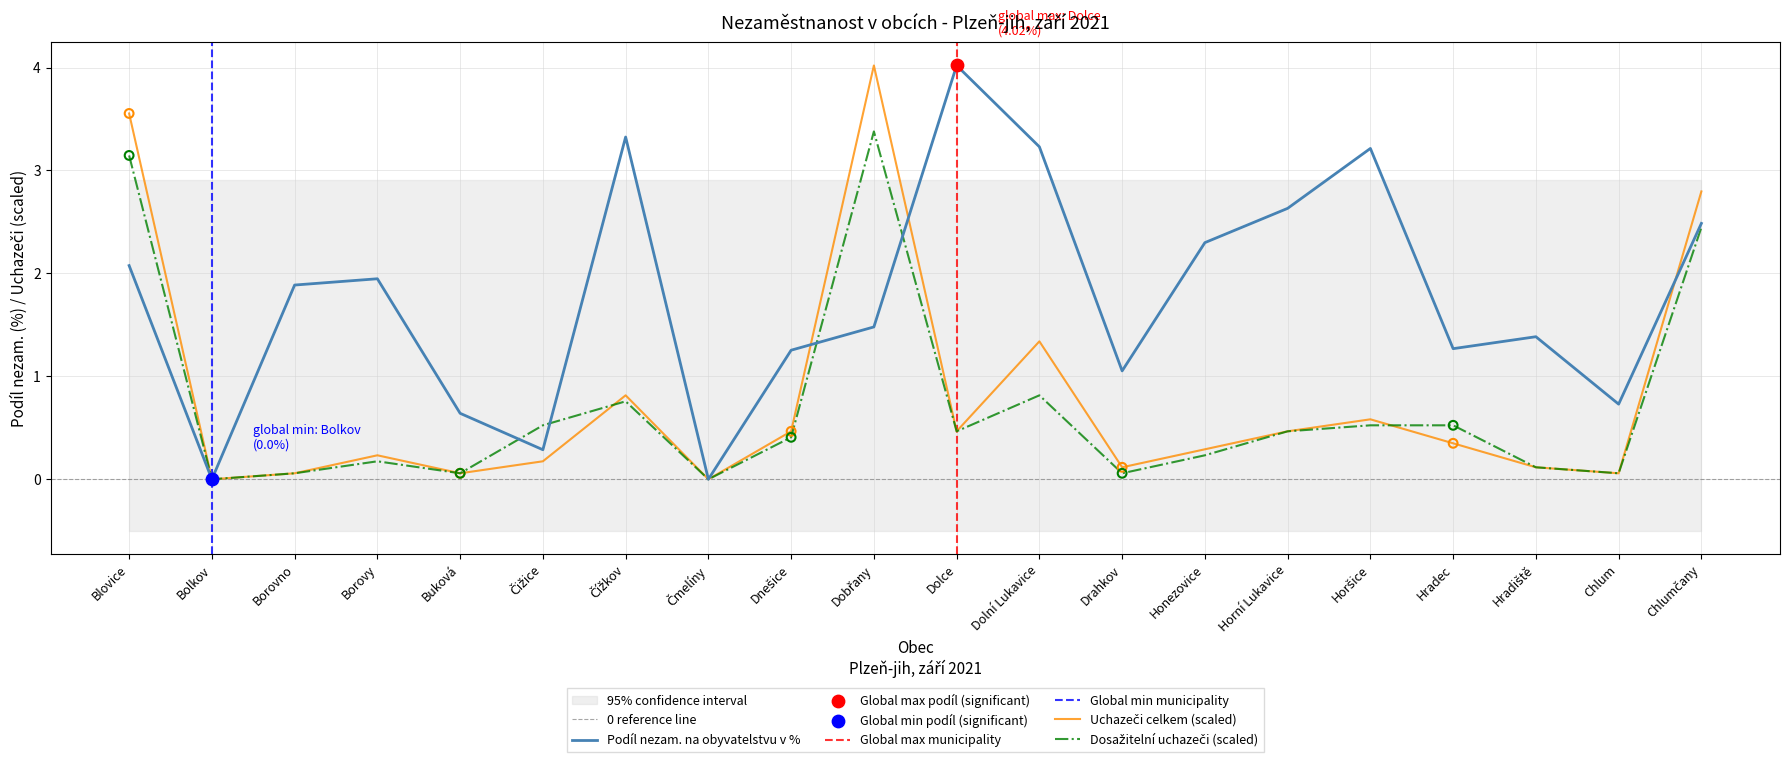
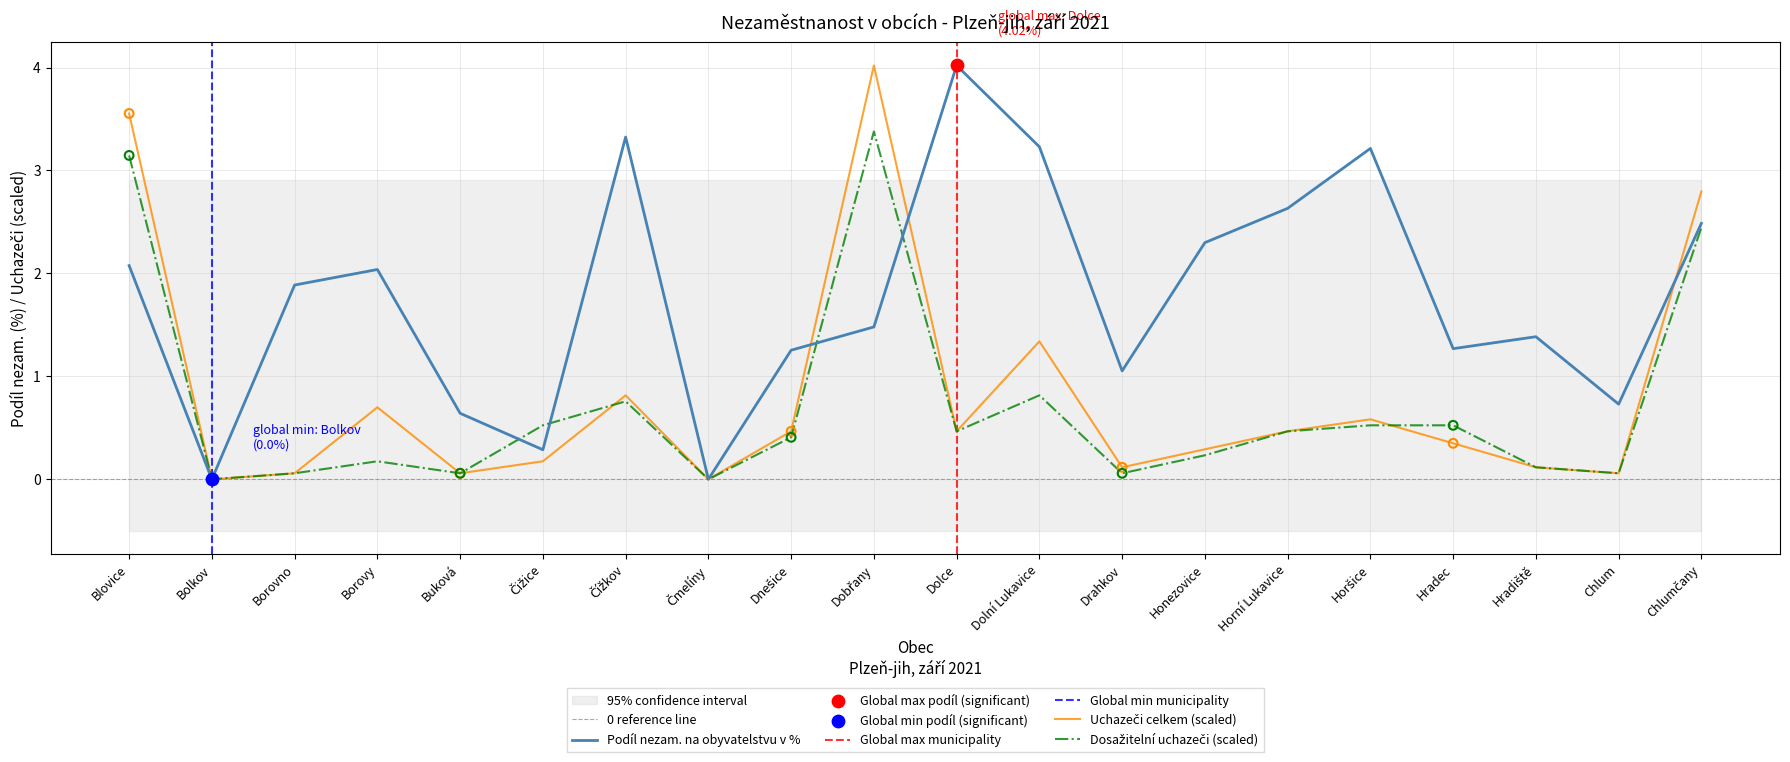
  {
    "95% confidence interval": {
      "Blovice": 2.91,
      "Bolkov": 2.91,
      "Borovno": 2.91,
      "Borovy": 2.91,
      "Buková": 2.91,
      "Čižice": 2.91,
      "Čížkov": 2.91,
      "Čmelíny": 2.91,
      "Dnešice": 2.91,
      "Dobřany": 2.91,
      "Dolce": 2.91,
      "Dolní Lukavice": 2.91,
      "Drahkov": 2.91,
      "Honezovice": 2.91,
      "Horní Lukavice": 2.91,
      "Horšice": 2.91,
      "Hradec": 2.91,
      "Hradiště": 2.91,
      "Chlum": 2.91,
      "Chlumčany": 2.91
    },
    "Podíl nezam. na obyvatelstvu v %": {
      "Blovice": 2.08,
      "Borovno": 1.89,
-     "Borovy": 1.95,
+     "Borovy": 2.04,
      "Buková": 0.64,
      "Čižice": 0.29,
      "Čížkov": 3.33,
      "Dnešice": 1.25,
      "Dobřany": 1.48,
      "Dolní Lukavice": 3.23,
      "Drahkov": 1.05,
      "Honezovice": 2.30,
      "Horní Lukavice": 2.63,
      "Horšice": 3.21,
      "Hradec": 1.27,
      "Hradiště": 1.39,
      "Chlum": 0.73,
      "Chlumčany": 2.49
    },
    "Uchazeči celkem (scaled)": {
-     "Borovy": 0.23,
+     "Borovy": 0.70,
      "Čižice": 0.17,
      "Čížkov": 0.82,
      "Dobřany": 4.02,
      "Dolní Lukavice": 1.34,
      "Honezovice": 0.29,
      "Horšice": 0.58,
      "Chlumčany": 2.80
    },
    "Dosažitelní uchazeči (scaled)": {
      "Borovy": 0.17,
      "Čižice": 0.52,
      "Čížkov": 0.76,
      "Dobřany": 3.38,
      "Dolní Lukavice": 0.82,
      "Honezovice": 0.23,
      "Horšice": 0.52,
      "Chlumčany": 2.45
    }
  }
